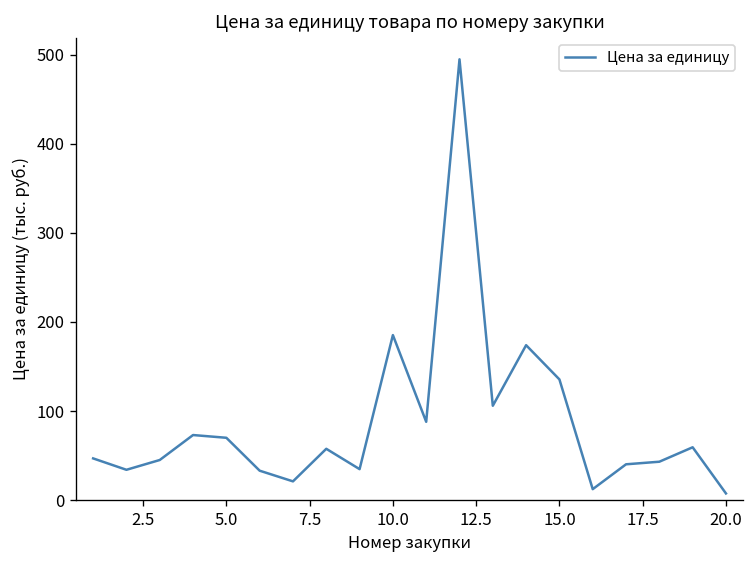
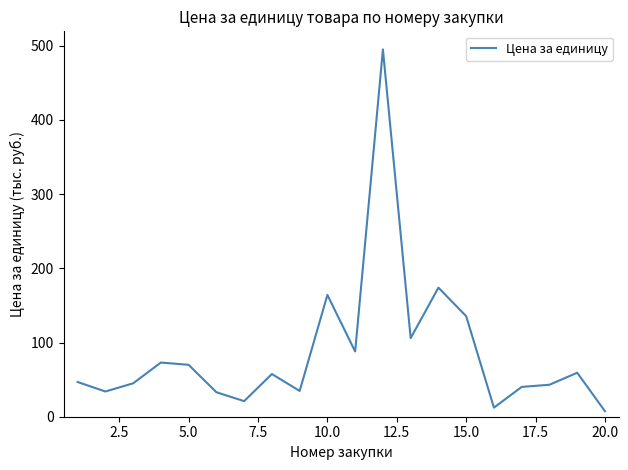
  {
    "5.0": 70,
-   "10.0": 190,
+   "10.0": 160,
    "15.0": 140,
    "20.0": 10
  }
